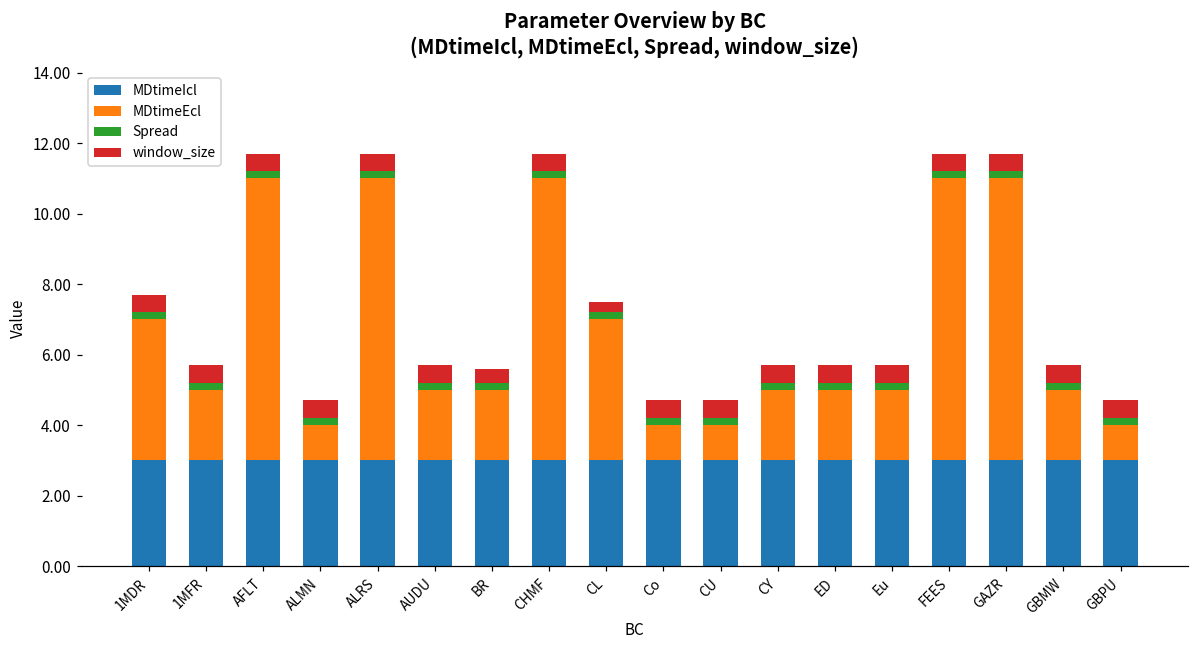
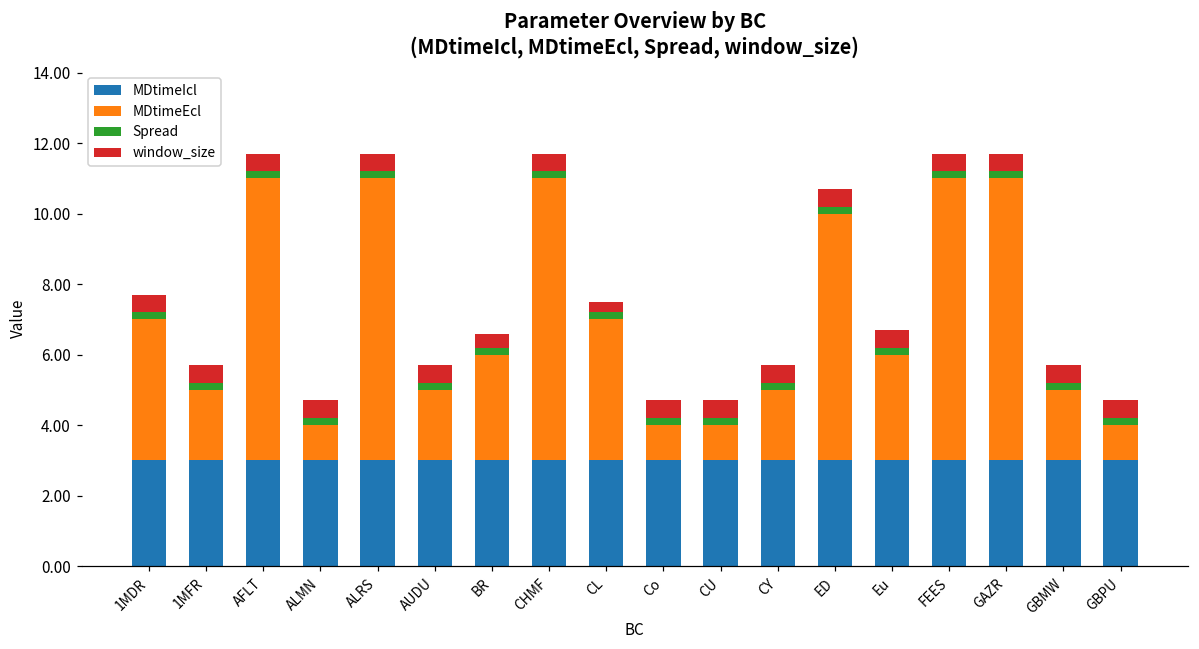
  {
    "MDtimeIcl": {
      "1MDR": 3,
      "1MFR": 3,
      "AFLT": 3,
      "ALMN": 3,
      "ALRS": 3,
      "AUDU": 3,
      "BR": 3,
      "CHMF": 3,
      "CL": 3,
      "Co": 3,
      "CU": 3,
      "CY": 3,
      "ED": 3,
      "Eu": 3,
      "FEES": 3,
      "GAZR": 3,
      "GBMW": 3,
      "GBPU": 3
    },
    "MDtimeEcl": {
      "1MDR": 4,
      "1MFR": 2,
      "AFLT": 8,
      "ALMN": 1,
      "ALRS": 8,
      "AUDU": 2,
-     "BR": 2,
+     "BR": 3,
      "CHMF": 8,
      "CL": 4,
      "Co": 1,
      "CU": 1,
      "CY": 2,
-     "ED": 2,
-     "Eu": 2,
+     "ED": 7,
+     "Eu": 3,
      "FEES": 8,
      "GAZR": 8,
      "GBMW": 2,
      "GBPU": 1
    },
    "Spread": {
      "1MDR": 0.2,
      "1MFR": 0.2,
      "AFLT": 0.2,
      "ALMN": 0.2,
      "ALRS": 0.2,
      "AUDU": 0.2,
      "BR": 0.2,
      "CHMF": 0.2,
      "CL": 0.2,
      "Co": 0.2,
      "CU": 0.2,
      "CY": 0.2,
      "ED": 0.2,
      "Eu": 0.2,
      "FEES": 0.2,
      "GAZR": 0.2,
      "GBMW": 0.2,
      "GBPU": 0.2
    },
    "window_size": {
      "1MDR": 0.5,
      "1MFR": 0.5,
      "AFLT": 0.5,
      "ALMN": 0.5,
      "ALRS": 0.5,
      "AUDU": 0.5,
      "BR": 0.4,
      "CHMF": 0.5,
      "CL": 0.3,
      "Co": 0.5,
      "CU": 0.5,
      "CY": 0.5,
      "ED": 0.5,
      "Eu": 0.5,
      "FEES": 0.5,
      "GAZR": 0.5,
      "GBMW": 0.5,
      "GBPU": 0.5
    }
  }
